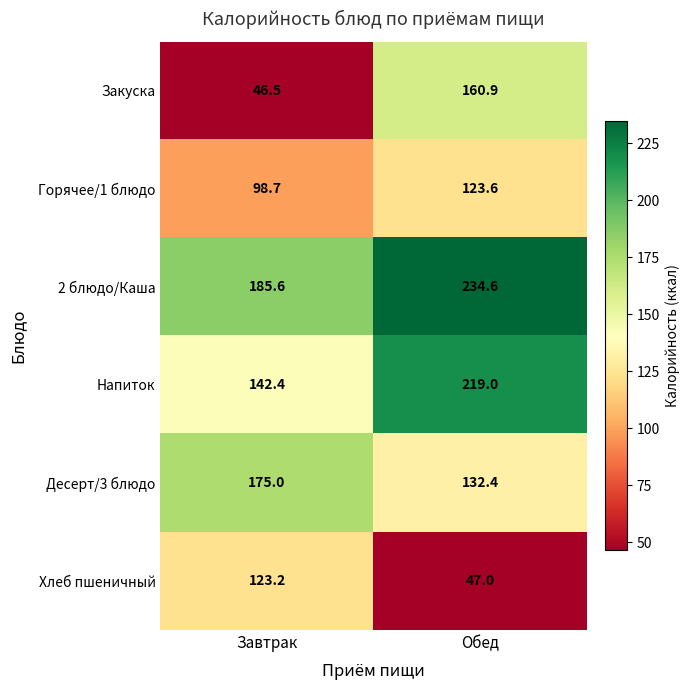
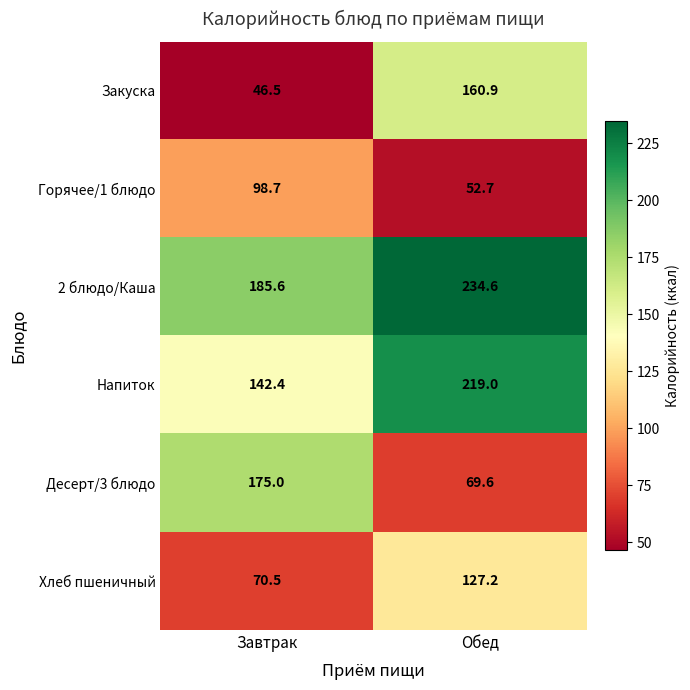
  {
    "Закуска": {
      "Завтрак": 46.5,
      "Обед": 160.9
    },
    "Горячее/1 блюдо": {
      "Завтрак": 98.7,
-     "Обед": 123.6
+     "Обед": 52.7
    },
    "2 блюдо/Каша": {
      "Завтрак": 185.6,
      "Обед": 234.6
    },
    "Напиток": {
      "Завтрак": 142.4,
      "Обед": 219.0
    },
    "Десерт/3 блюдо": {
      "Завтрак": 175.0,
-     "Обед": 132.4
+     "Обед": 69.6
    },
    "Хлеб пшеничный": {
-     "Завтрак": 123.2,
-     "Обед": 47.0
+     "Завтрак": 70.5,
+     "Обед": 127.2
    }
  }
